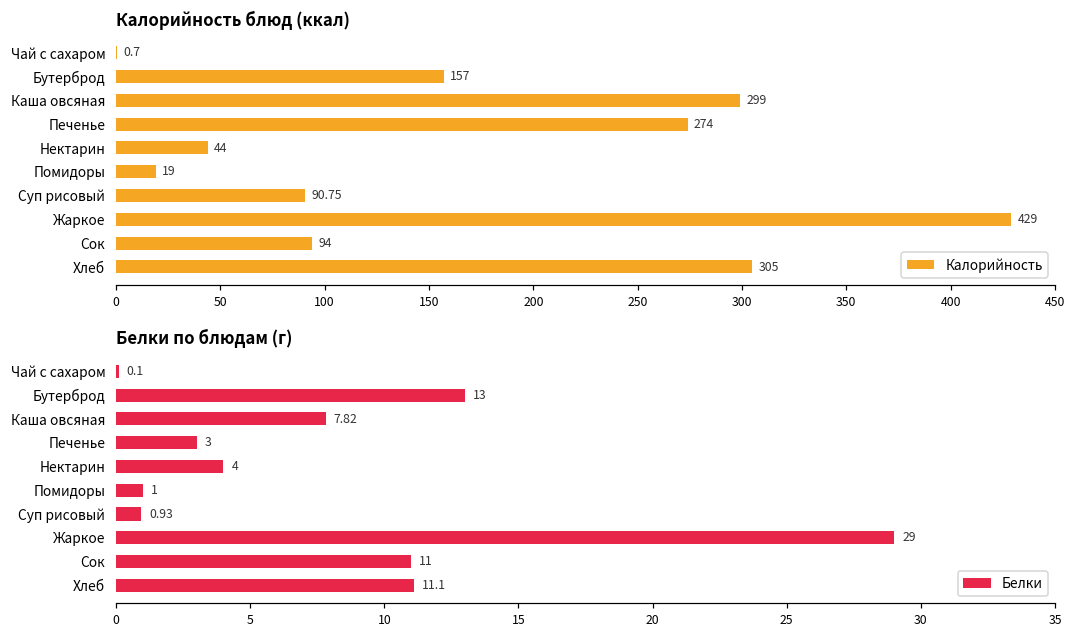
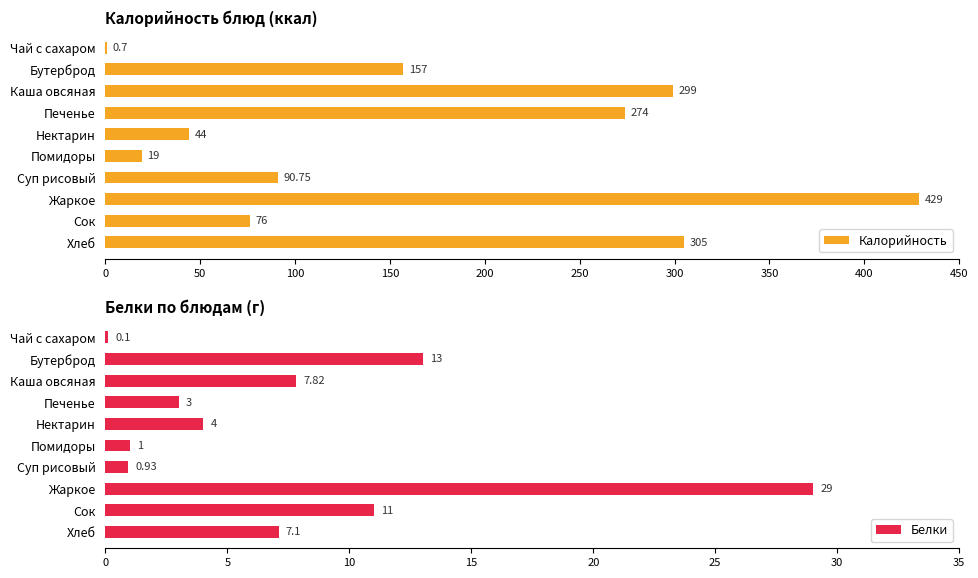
  {
    "Калорийность блюд (ккал)": {
      "Чай с сахаром": 0.7,
      "Бутерброд": 157,
      "Каша овсяная": 299,
      "Печенье": 274,
      "Нектарин": 44,
      "Помидоры": 19,
      "Суп рисовый": 90.75,
      "Жаркое": 429,
-     "Сок": 94,
+     "Сок": 76,
      "Хлеб": 305
    },
    "Белки по блюдам (г)": {
      "Чай с сахаром": 0.1,
      "Бутерброд": 13,
      "Каша овсяная": 7.82,
      "Печенье": 3,
      "Нектарин": 4,
      "Помидоры": 1,
      "Суп рисовый": 0.93,
      "Жаркое": 29,
      "Сок": 11,
-     "Хлеб": 11.1
+     "Хлеб": 7.1
    }
  }
